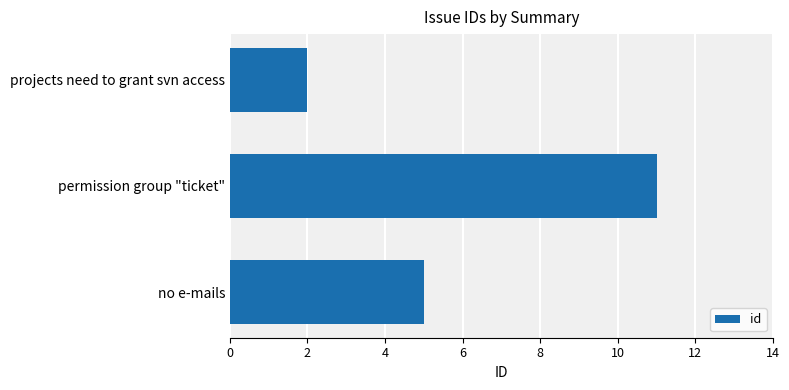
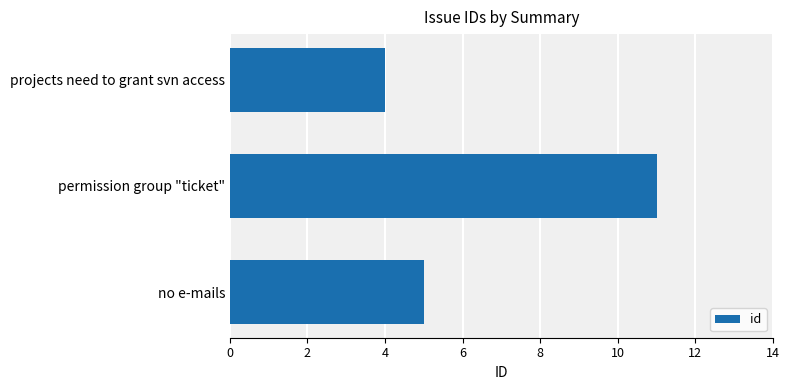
  {
-   "projects need to grant svn access": 2,
+   "projects need to grant svn access": 4,
    "permission group \"ticket\"": 11,
    "no e-mails": 5
  }
